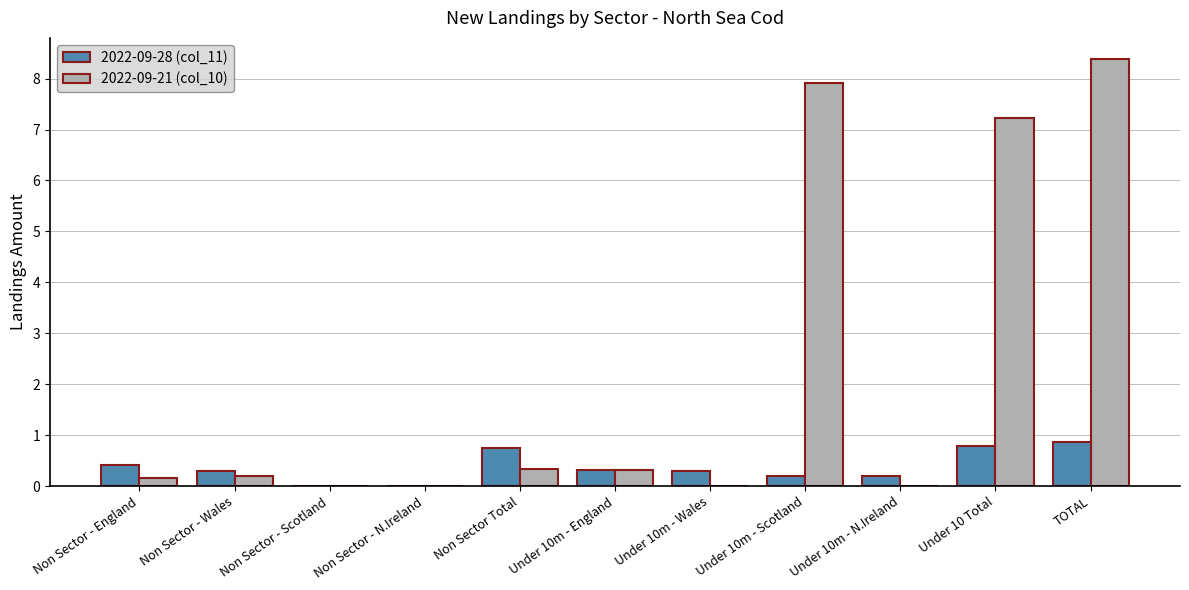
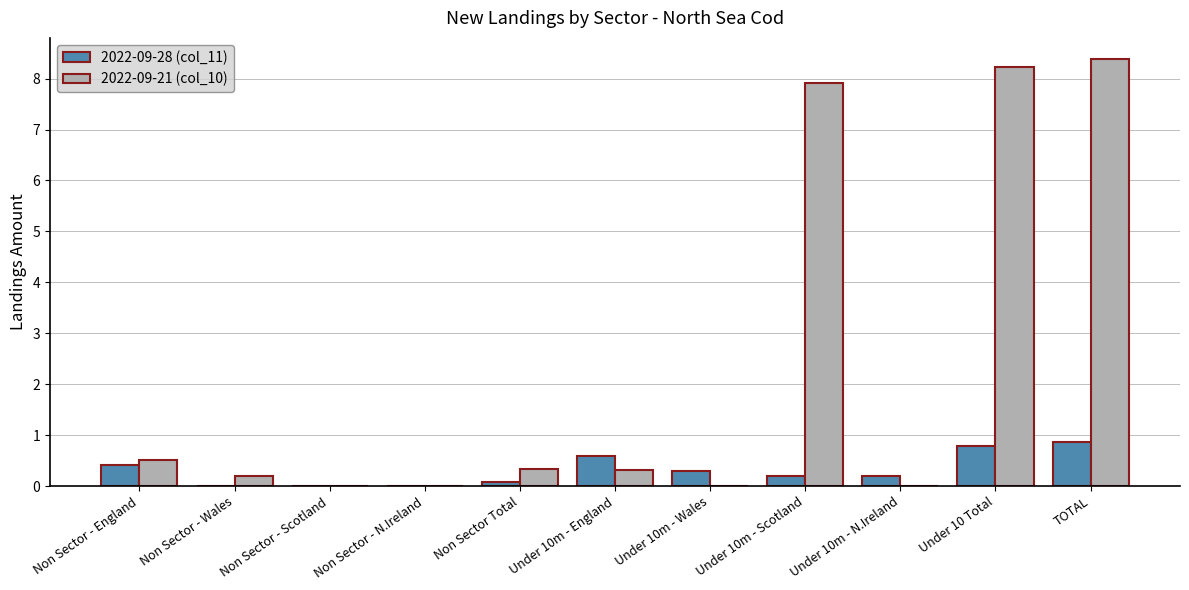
  {
    "2022-09-28 (col_11)": {
      "Non Sector - England": 0.4,
-     "Non Sector - Wales": 0.3,
+     "Non Sector - Wales": 0.0,
      "Non Sector - Scotland": 0.0,
      "Non Sector - N.Ireland": 0.0,
-     "Non Sector Total": 0.7,
-     "Under 10m - England": 0.3,
+     "Non Sector Total": 0.1,
+     "Under 10m - England": 0.6,
      "Under 10m - Wales": 0.3,
      "Under 10m - Scotland": 0.2,
      "Under 10m - N.Ireland": 0.2,
      "Under 10 Total": 0.8,
      "TOTAL": 0.9
    },
    "2022-09-21 (col_10)": {
-     "Non Sector - England": 0.2,
+     "Non Sector - England": 0.5,
      "Non Sector - Wales": 0.2,
      "Non Sector - Scotland": 0.0,
      "Non Sector - N.Ireland": 0.0,
      "Non Sector Total": 0.3,
      "Under 10m - England": 0.3,
      "Under 10m - Wales": 0.0,
      "Under 10m - Scotland": 7.9,
      "Under 10m - N.Ireland": 0.0,
-     "Under 10 Total": 7.2,
+     "Under 10 Total": 8.2,
      "TOTAL": 8.4
    }
  }
